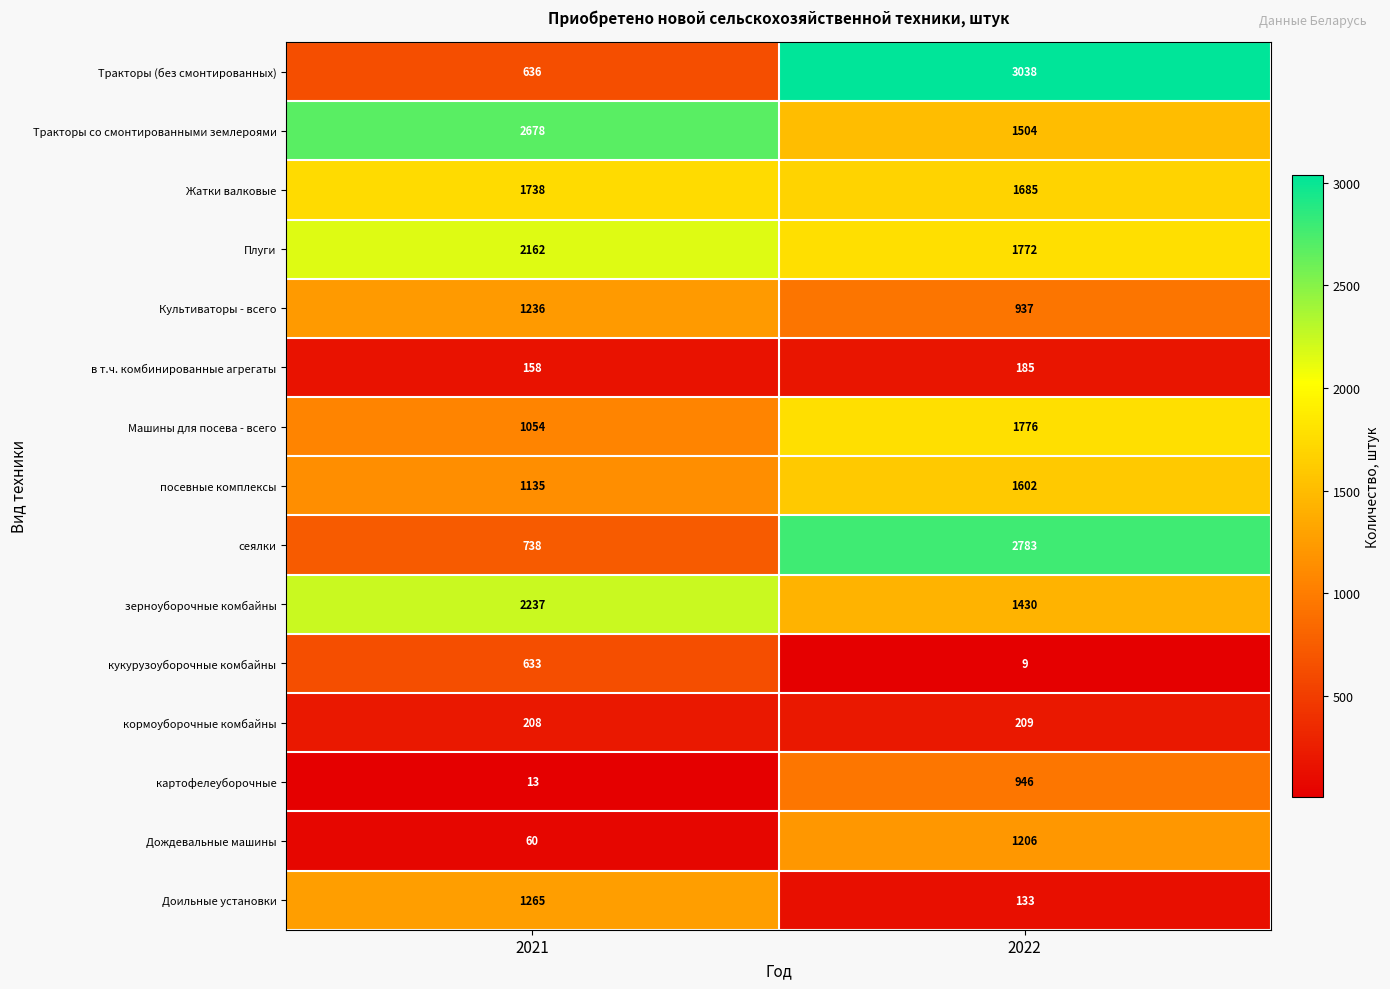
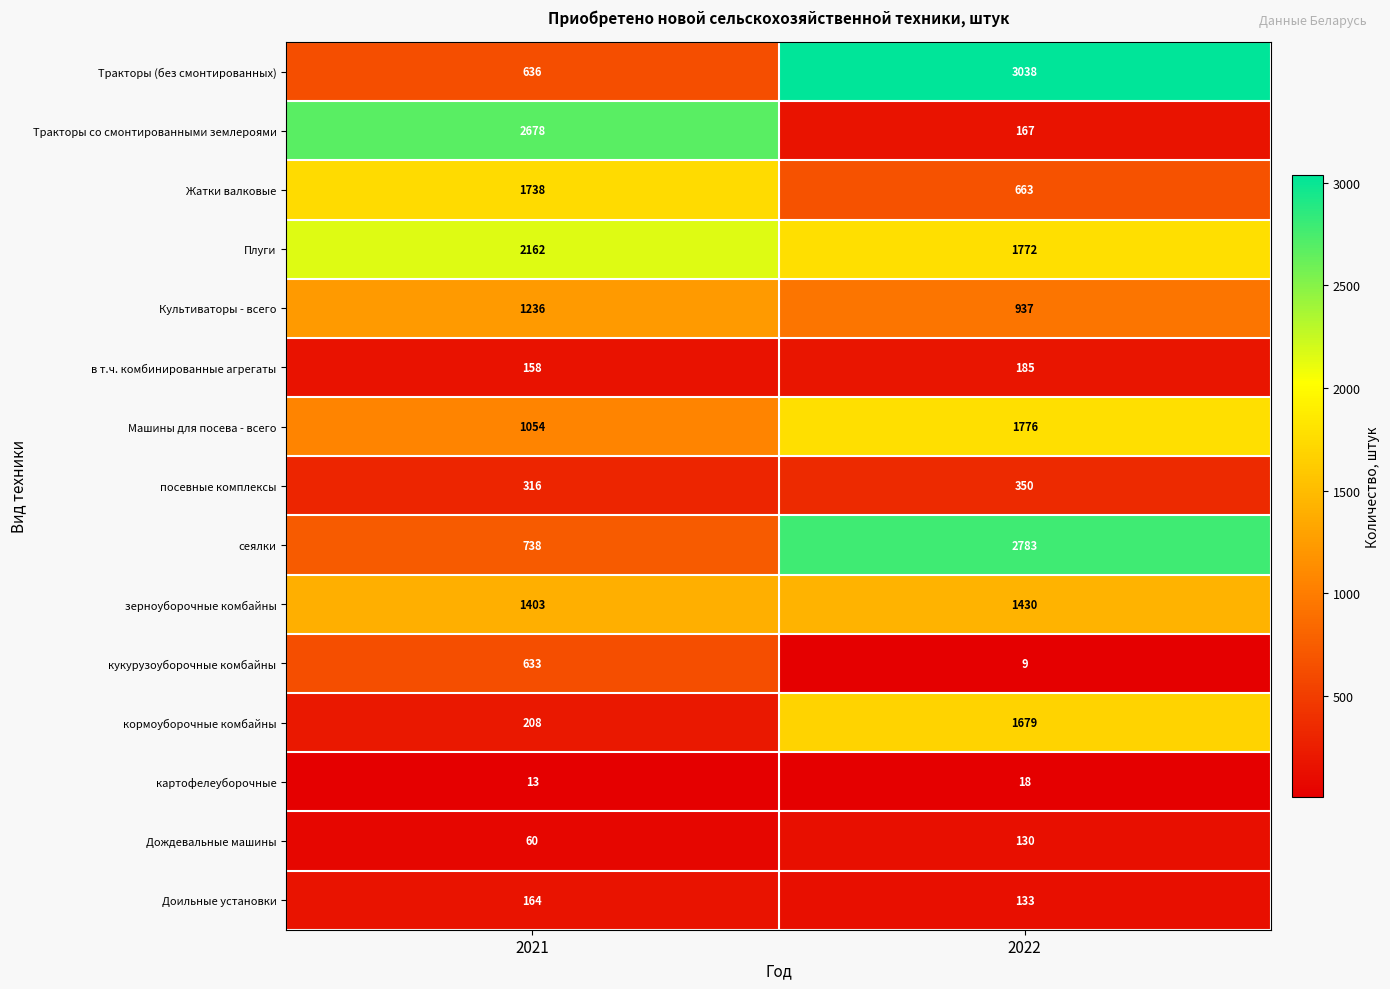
  {
    "Тракторы (без смонтированных)": {
      "2021": 636,
      "2022": 3038
    },
    "Тракторы со смонтированными землероями": {
      "2021": 2678,
-     "2022": 1504
+     "2022": 167
    },
    "Жатки валковые": {
      "2021": 1738,
-     "2022": 1685
+     "2022": 663
    },
    "Плуги": {
      "2021": 2162,
      "2022": 1772
    },
    "Культиваторы - всего": {
      "2021": 1236,
      "2022": 937
    },
    "в т.ч. комбинированные агрегаты": {
      "2021": 158,
      "2022": 185
    },
    "Машины для посева - всего": {
      "2021": 1054,
      "2022": 1776
    },
    "посевные комплексы": {
-     "2021": 1135,
-     "2022": 1602
+     "2021": 316,
+     "2022": 350
    },
    "сеялки": {
      "2021": 738,
      "2022": 2783
    },
    "зерноуборочные комбайны": {
-     "2021": 2237,
+     "2021": 1403,
      "2022": 1430
    },
    "кукурузоуборочные комбайны": {
      "2021": 633,
      "2022": 9
    },
    "кормоуборочные комбайны": {
      "2021": 208,
-     "2022": 209
+     "2022": 1679
    },
    "картофелеуборочные": {
      "2021": 13,
-     "2022": 946
+     "2022": 18
    },
    "Дождевальные машины": {
      "2021": 60,
-     "2022": 1206
+     "2022": 130
    },
    "Доильные установки": {
-     "2021": 1265,
+     "2021": 164,
      "2022": 133
    }
  }
